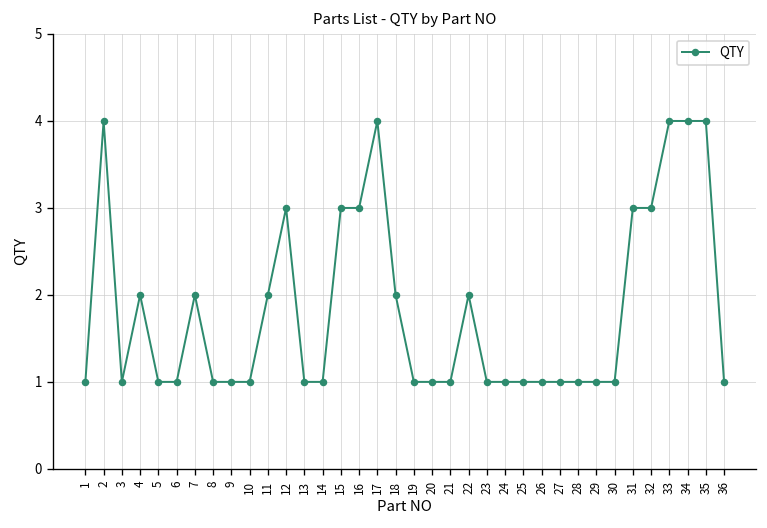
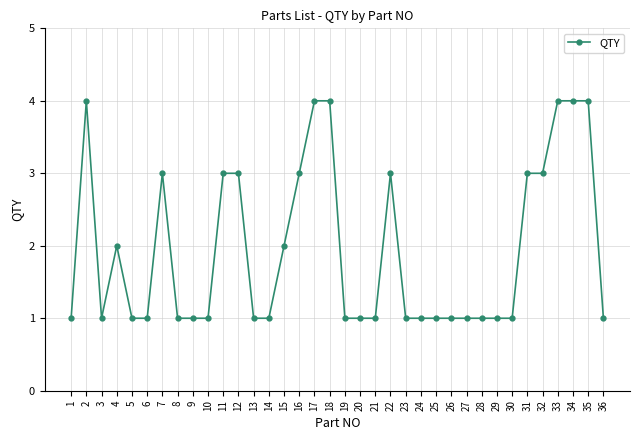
  {
    "1": 1,
    "2": 4,
    "3": 1,
    "4": 2,
    "5": 1,
    "6": 1,
-   "7": 2,
+   "7": 3,
    "8": 1,
    "9": 1,
    "10": 1,
-   "11": 2,
+   "11": 3,
    "12": 3,
    "13": 1,
    "14": 1,
-   "15": 3,
+   "15": 2,
    "16": 3,
    "17": 4,
-   "18": 2,
+   "18": 4,
    "19": 1,
    "20": 1,
    "21": 1,
-   "22": 2,
+   "22": 3,
    "23": 1,
    "24": 1,
    "25": 1,
    "26": 1,
    "27": 1,
    "28": 1,
    "29": 1,
    "30": 1,
    "31": 3,
    "32": 3,
    "33": 4,
    "34": 4,
    "35": 4,
    "36": 1
  }
